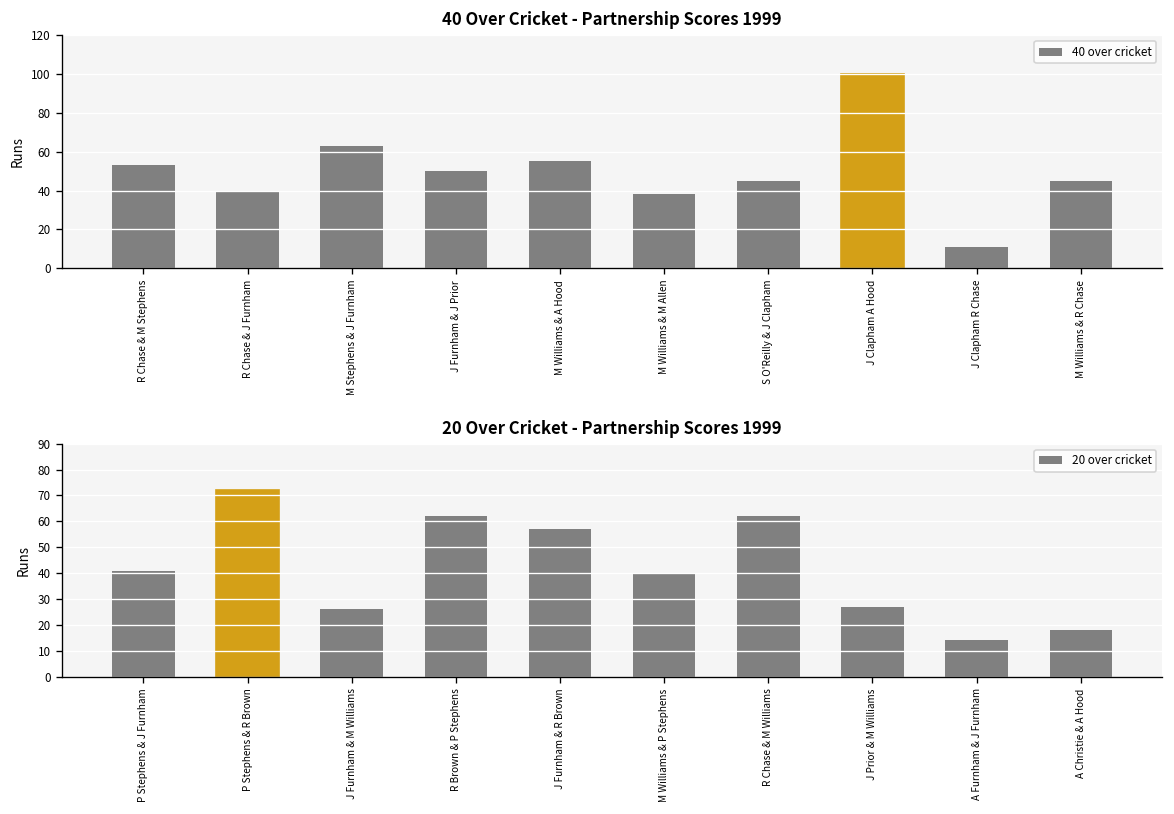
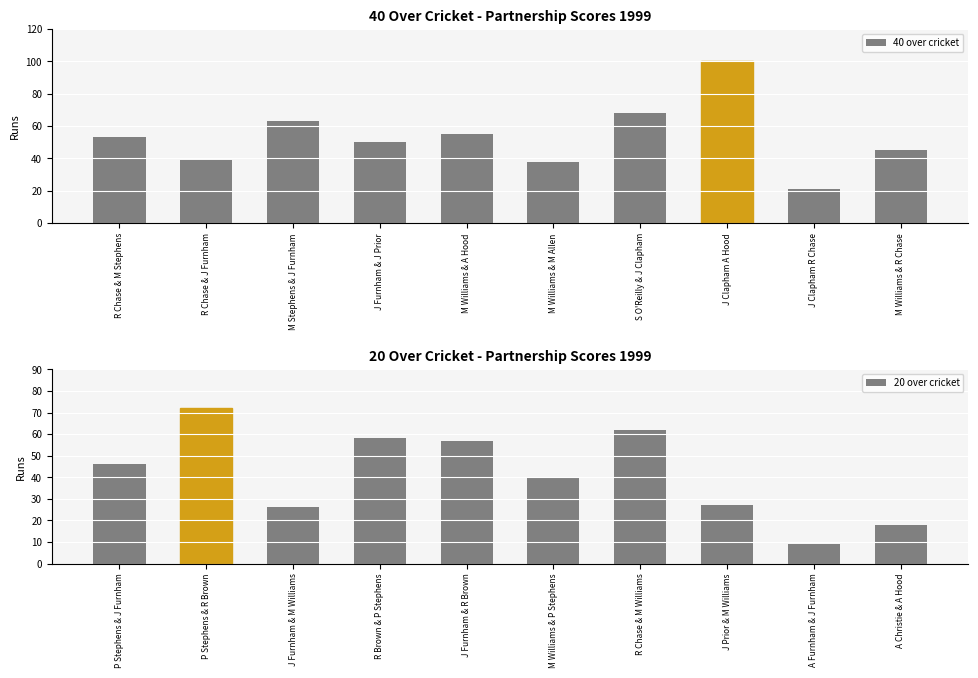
  {
    "40 Over Cricket - Partnership Scores 1999": {
      "R Chase & M Stephens": 53,
      "R Chase & J Furnham": 39,
      "M Stephens & J Furnham": 63,
      "J Furnham & J Prior": 50,
      "M Williams & A Hood": 55,
      "M Williams & M Allen": 38,
-     "S O'Reilly & J Clapham": 45,
+     "S O'Reilly & J Clapham": 68,
      "J Clapham A Hood": 100,
-     "J Clapham R Chase": 11,
+     "J Clapham R Chase": 21,
      "M Williams & R Chase": 45
    },
    "20 Over Cricket - Partnership Scores 1999": {
-     "P Stephens & J Furnham": 41,
+     "P Stephens & J Furnham": 46,
      "P Stephens & R Brown": 72,
      "J Furnham & M Williams": 26,
-     "R Brown & P Stephens": 62,
+     "R Brown & P Stephens": 58,
      "J Furnham & R Brown": 57,
      "M Williams & P Stephens": 40,
      "R Chase & M Williams": 62,
      "J Prior & M Williams": 27,
-     "A Furnham & J Furnham": 14,
+     "A Furnham & J Furnham": 9,
      "A Christie & A Hood": 18
    }
  }
